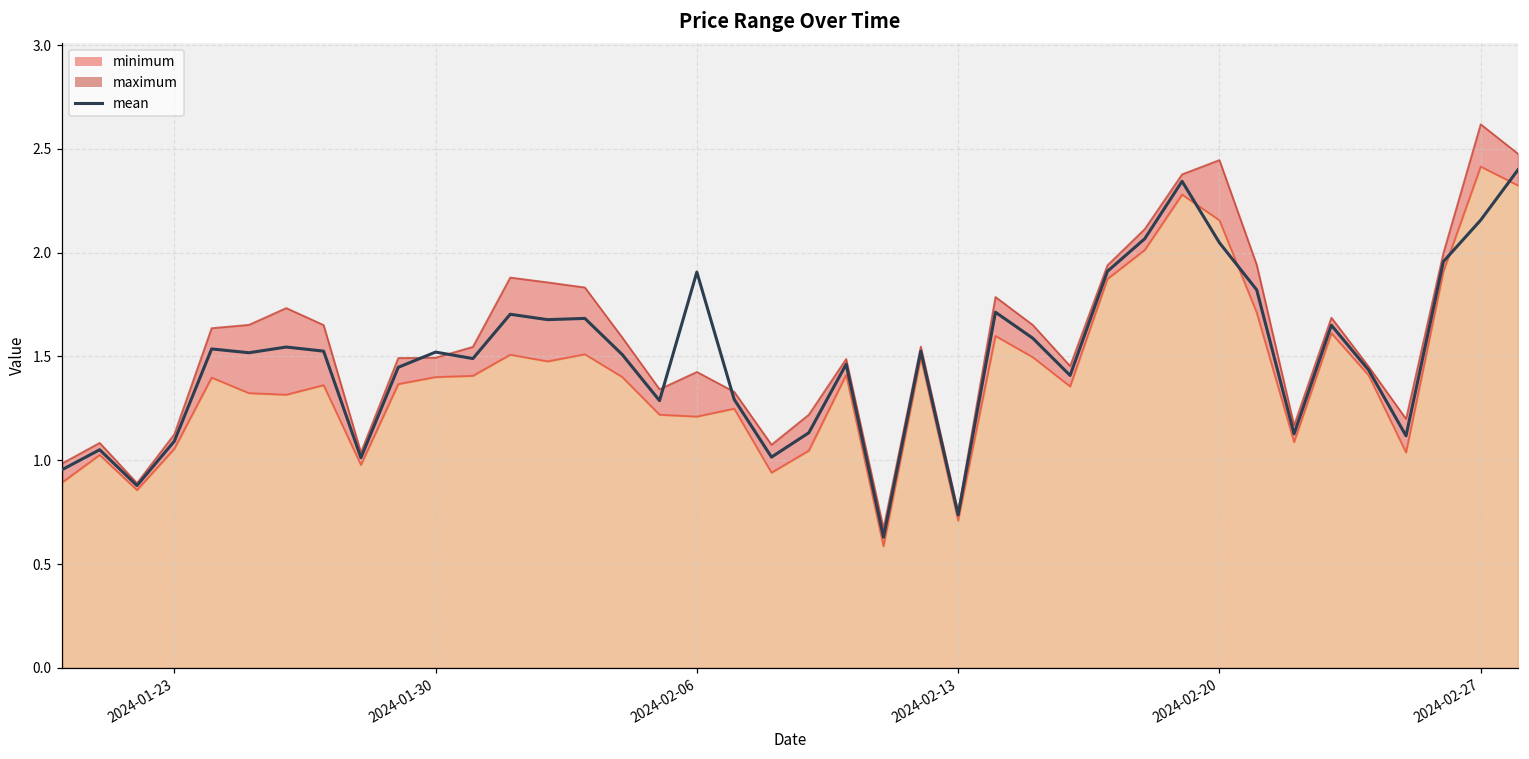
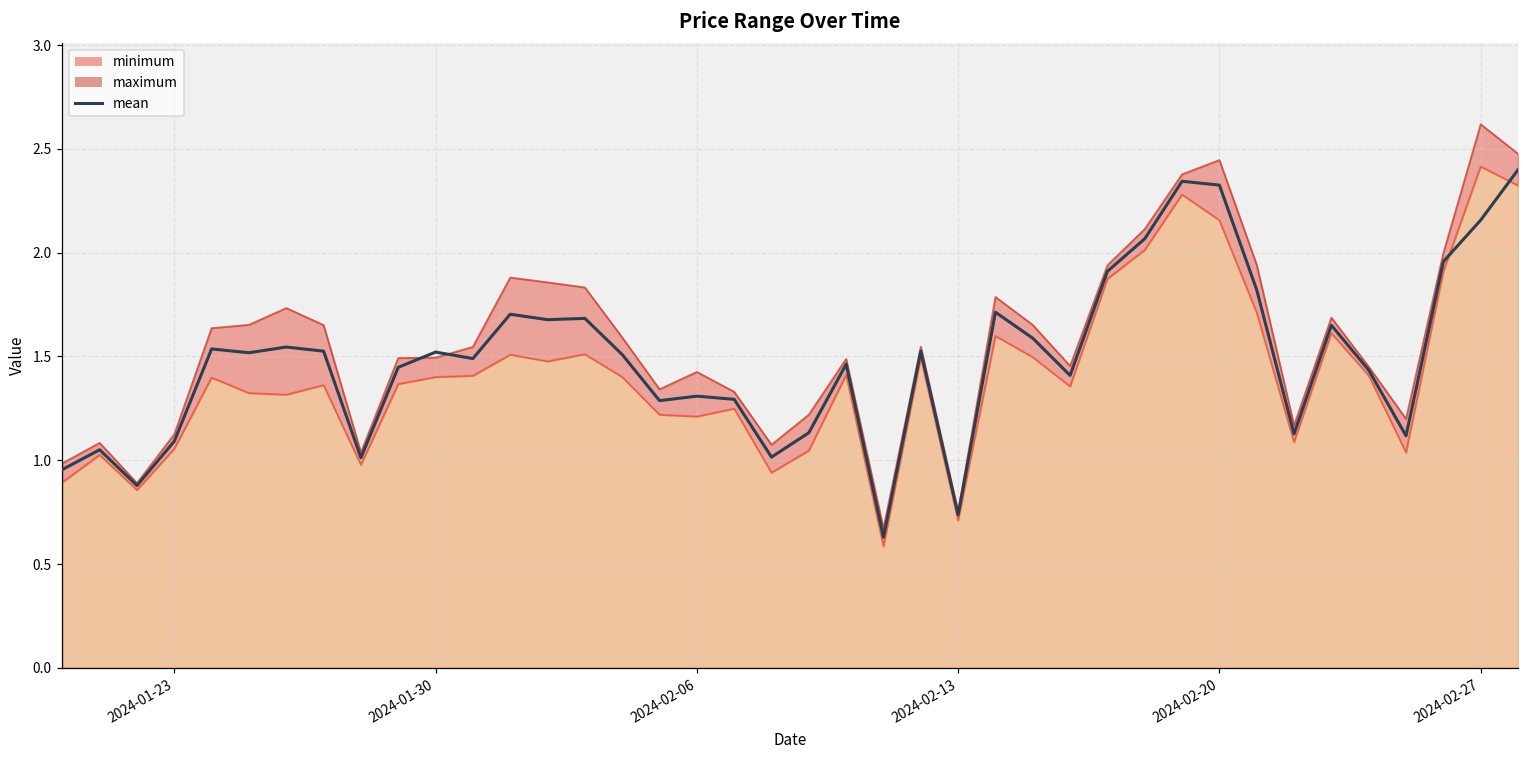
  {
    "mean": {
      "2024-01-23": 1.09,
      "2024-01-30": 1.52,
-     "2024-02-06": 1.91,
+     "2024-02-06": 1.31,
      "2024-02-13": 0.74,
-     "2024-02-20": 2.05,
+     "2024-02-20": 2.33,
      "2024-02-27": 2.16
    }
  }
